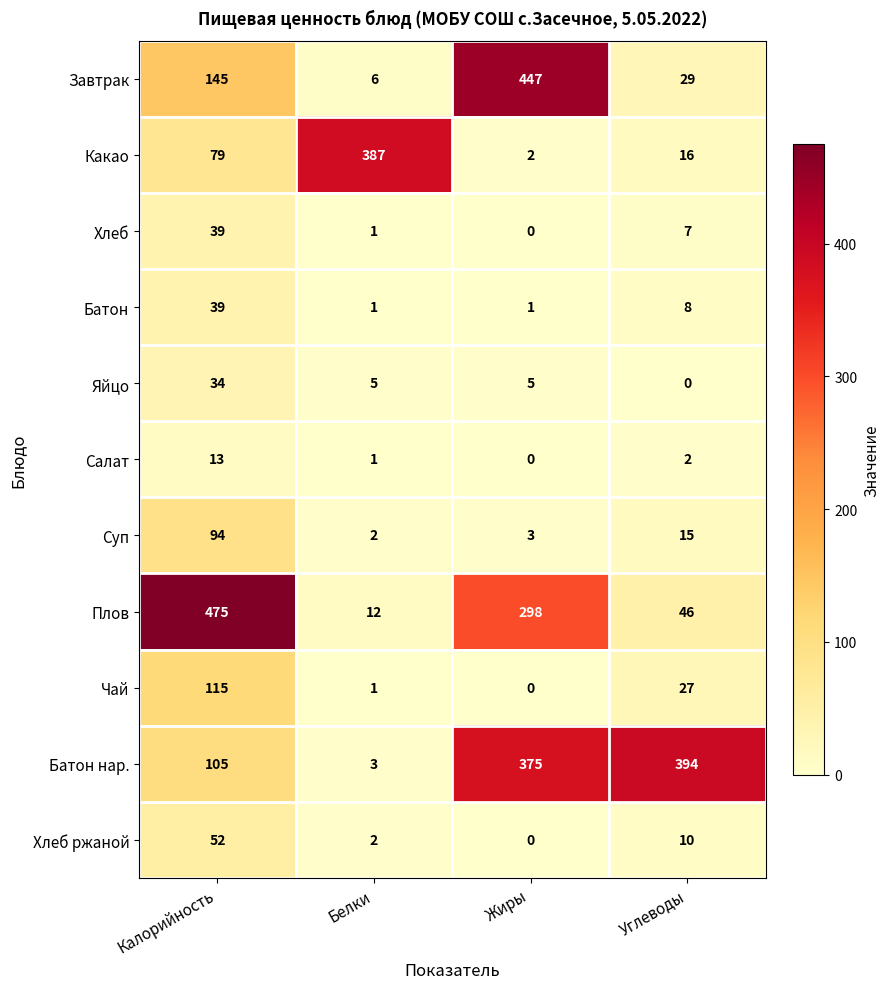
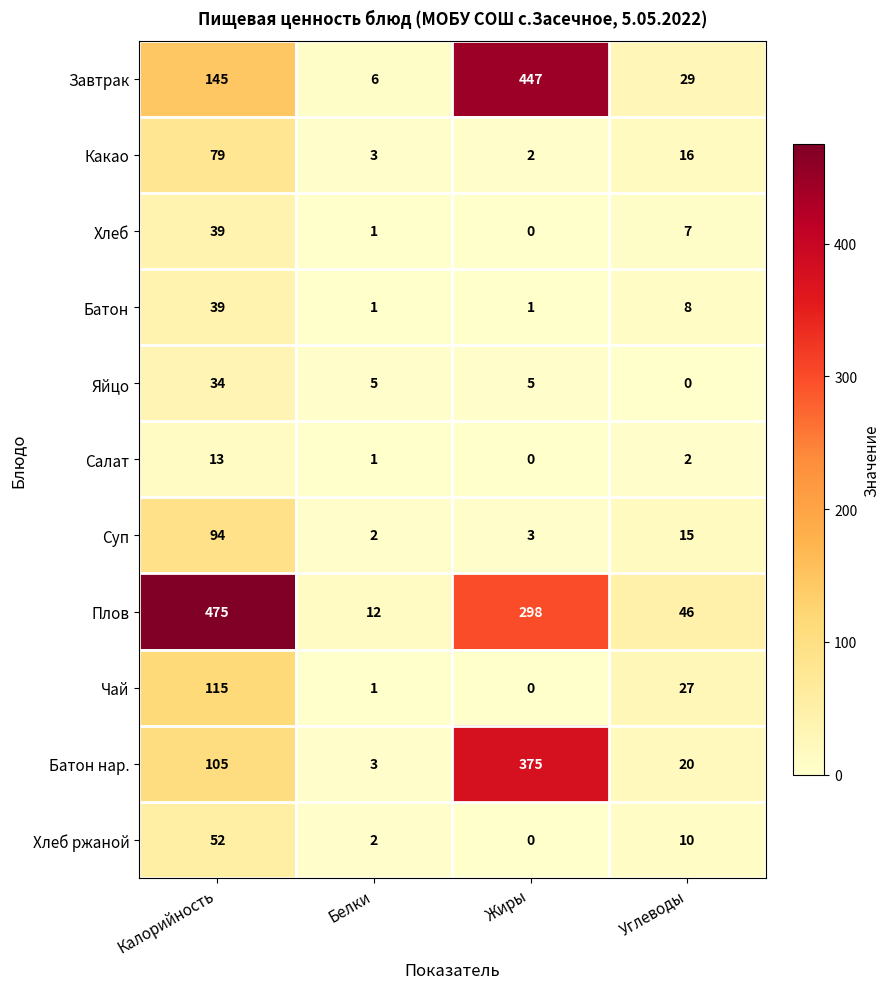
  {
    "Завтрак": {
      "Калорийность": 145,
      "Белки": 6,
      "Жиры": 447,
      "Углеводы": 29
    },
    "Какао": {
      "Калорийность": 79,
-     "Белки": 387,
+     "Белки": 3,
      "Жиры": 2,
      "Углеводы": 16
    },
    "Хлеб": {
      "Калорийность": 39,
      "Белки": 1,
      "Жиры": 0,
      "Углеводы": 7
    },
    "Батон": {
      "Калорийность": 39,
      "Белки": 1,
      "Жиры": 1,
      "Углеводы": 8
    },
    "Яйцо": {
      "Калорийность": 34,
      "Белки": 5,
      "Жиры": 5,
      "Углеводы": 0
    },
    "Салат": {
      "Калорийность": 13,
      "Белки": 1,
      "Жиры": 0,
      "Углеводы": 2
    },
    "Суп": {
      "Калорийность": 94,
      "Белки": 2,
      "Жиры": 3,
      "Углеводы": 15
    },
    "Плов": {
      "Калорийность": 475,
      "Белки": 12,
      "Жиры": 298,
      "Углеводы": 46
    },
    "Чай": {
      "Калорийность": 115,
      "Белки": 1,
      "Жиры": 0,
      "Углеводы": 27
    },
    "Батон нар.": {
      "Калорийность": 105,
      "Белки": 3,
      "Жиры": 375,
-     "Углеводы": 394
+     "Углеводы": 20
    },
    "Хлеб ржаной": {
      "Калорийность": 52,
      "Белки": 2,
      "Жиры": 0,
      "Углеводы": 10
    }
  }
